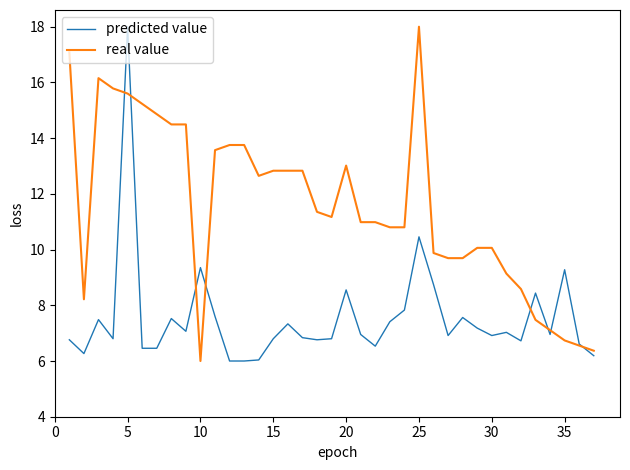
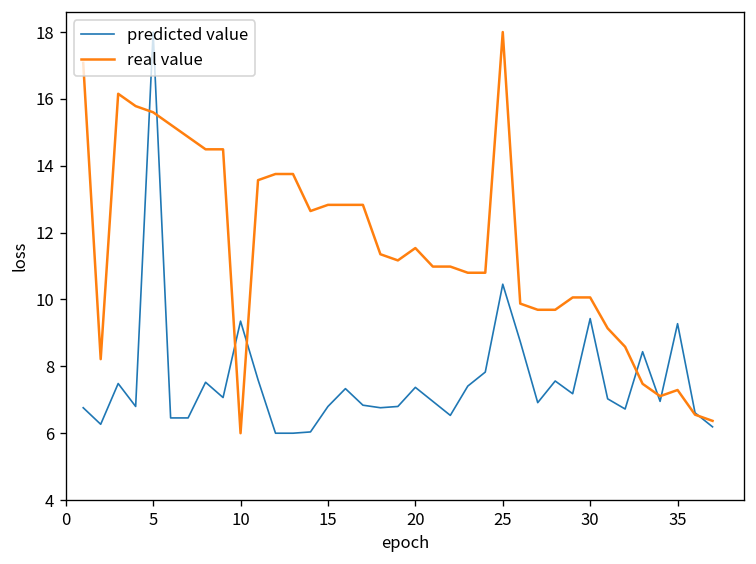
  {
    "predicted value": {
      "10": 9.4,
      "15": 6.8,
-     "20": 8.6,
+     "20": 7.4,
      "25": 10.5,
-     "30": 6.9,
+     "30": 9.4,
      "35": 9.3
    },
    "real value": {
      "5": 15.6,
      "10": 6.0,
      "15": 12.8,
-     "20": 13.0,
+     "20": 11.5,
      "25": 18.0,
      "30": 10.1,
-     "35": 6.7
+     "35": 7.3
    }
  }
